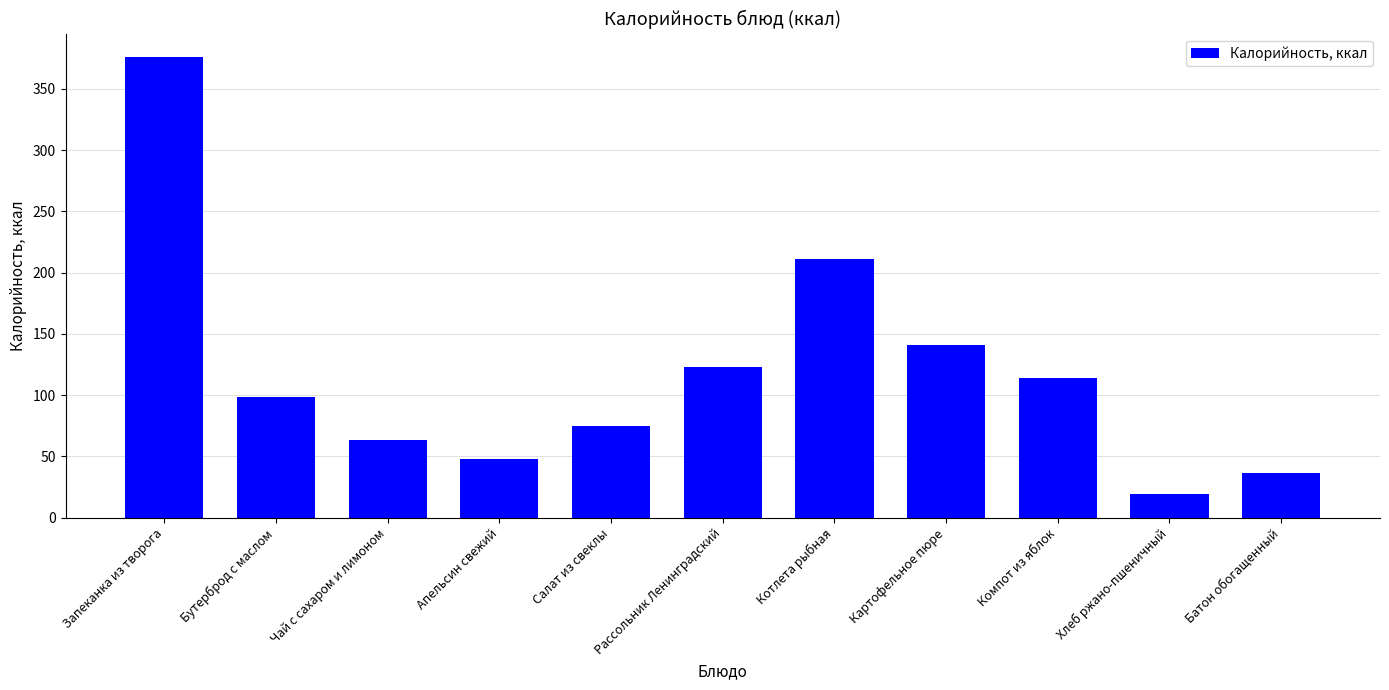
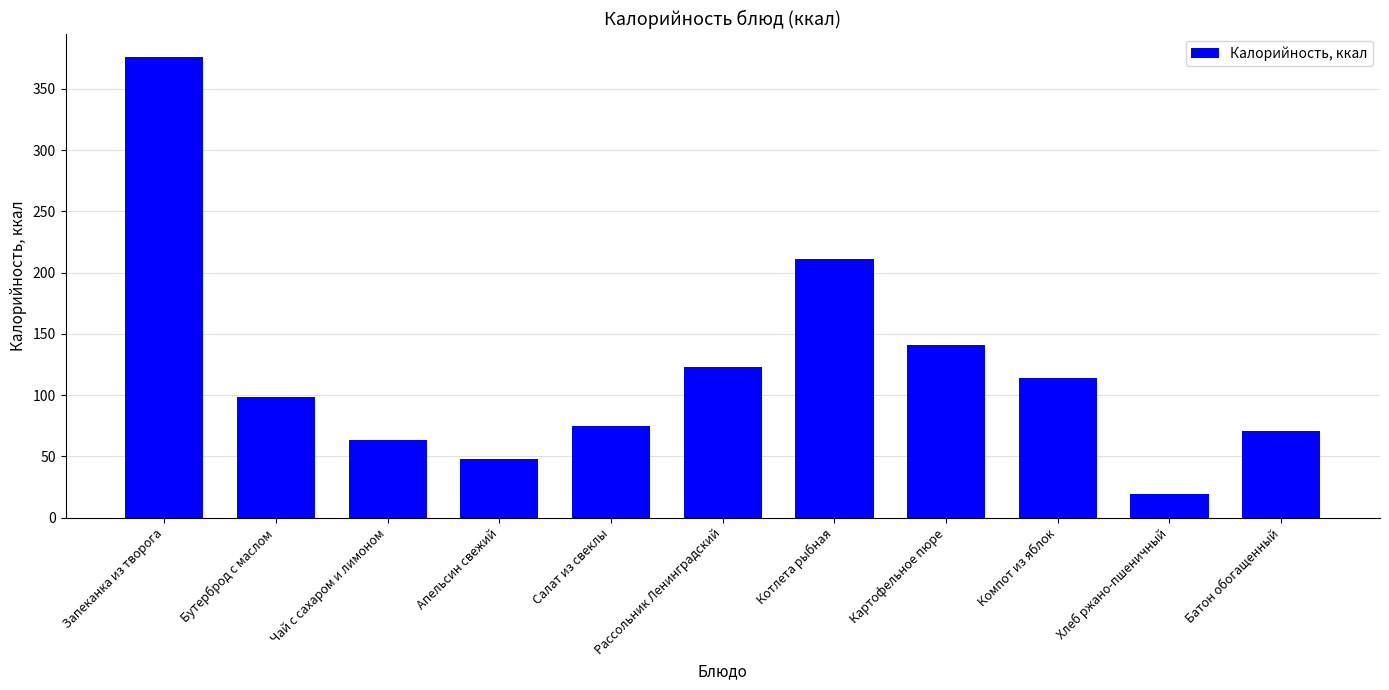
  {
    "Запеканка из творога": 376,
    "Бутерброд с маслом": 98,
    "Чай с сахаром и лимоном": 63,
    "Апельсин свежий": 48,
    "Салат из свеклы": 74,
    "Рассольник Ленинградский": 123,
    "Котлета рыбная": 211,
    "Картофельное пюре": 141,
    "Компот из яблок": 114,
    "Хлеб ржано-пшеничный": 19,
-   "Батон обогащенный": 36
+   "Батон обогащенный": 71
  }
